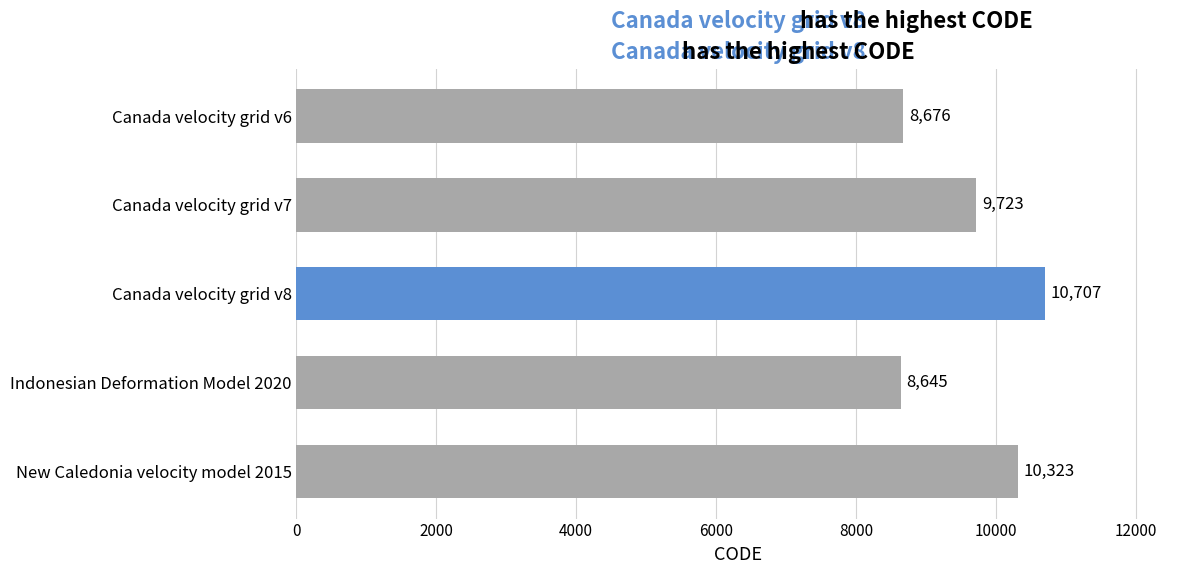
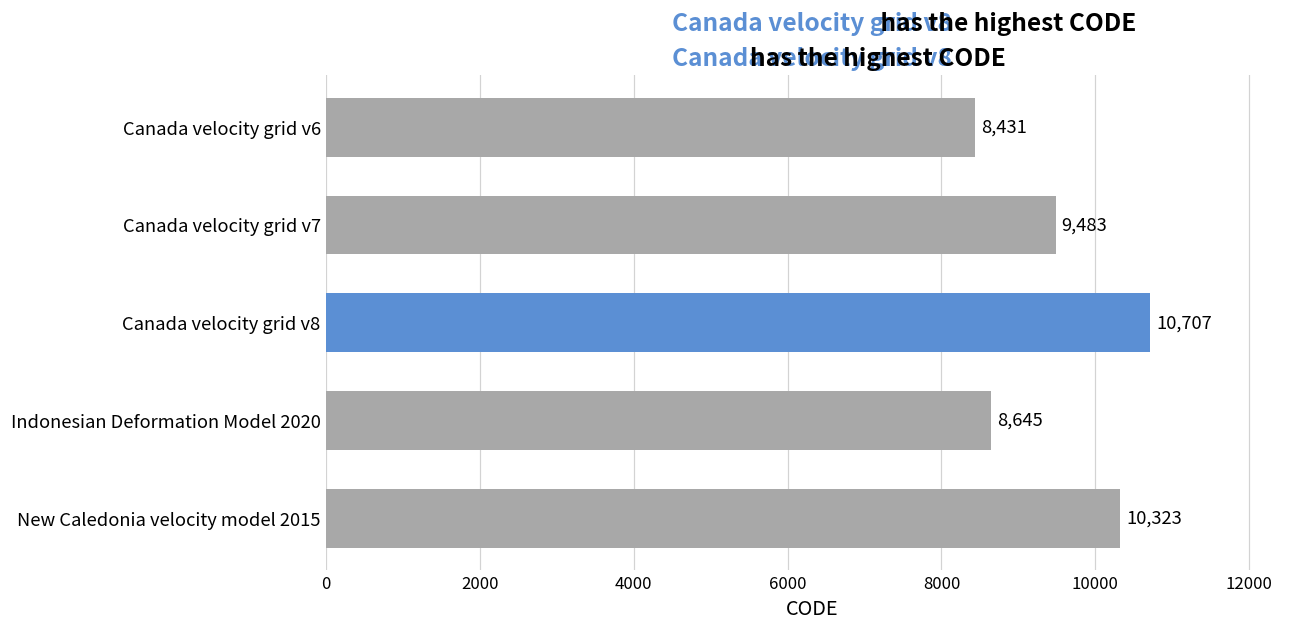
  {
-   "Canada velocity grid v6": "8,676",
-   "Canada velocity grid v7": "9,723",
+   "Canada velocity grid v6": "8,431",
+   "Canada velocity grid v7": "9,483",
    "Canada velocity grid v8": "10,707",
    "Indonesian Deformation Model 2020": "8,645",
    "New Caledonia velocity model 2015": "10,323"
  }
